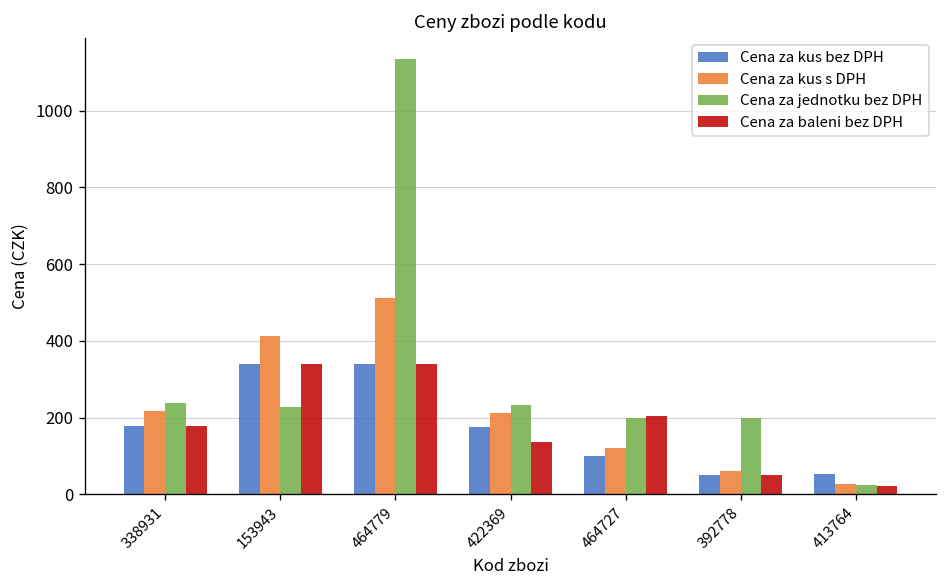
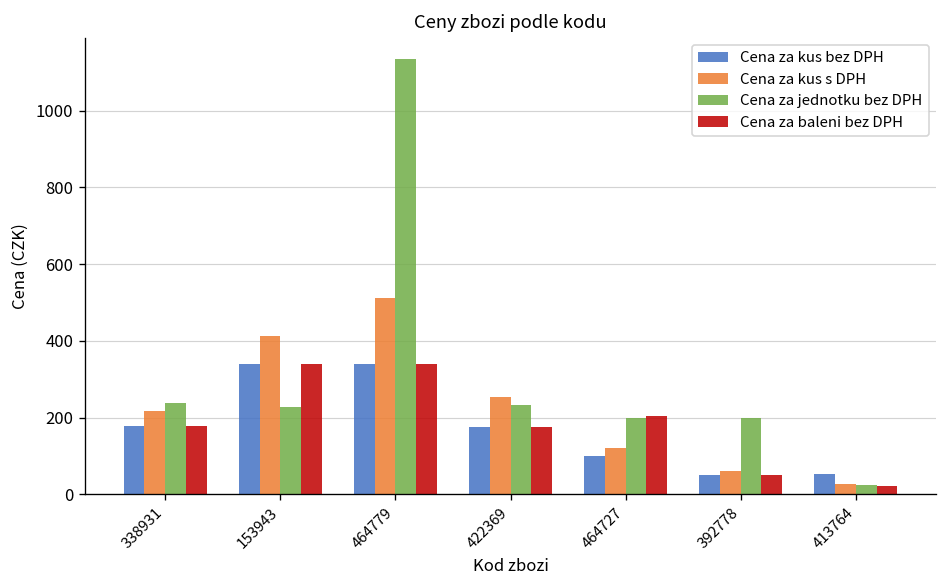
  {
    "Cena za kus bez DPH": {
      "338931": 180,
      "153943": 340,
      "464779": 340,
      "422369": 180,
      "464727": 100,
      "392778": 50,
      "413764": 50
    },
    "Cena za kus s DPH": {
      "338931": 220,
      "153943": 410,
      "464779": 510,
-     "422369": 210,
+     "422369": 250,
      "464727": 120,
      "392778": 60,
      "413764": 30
    },
    "Cena za jednotku bez DPH": {
      "338931": 240,
      "153943": 230,
      "464779": 1130,
      "422369": 230,
      "464727": 200,
      "392778": 200,
      "413764": 20
    },
    "Cena za baleni bez DPH": {
      "338931": 180,
      "153943": 340,
      "464779": 340,
-     "422369": 140,
+     "422369": 180,
      "464727": 200,
      "392778": 50,
      "413764": 20
    }
  }
